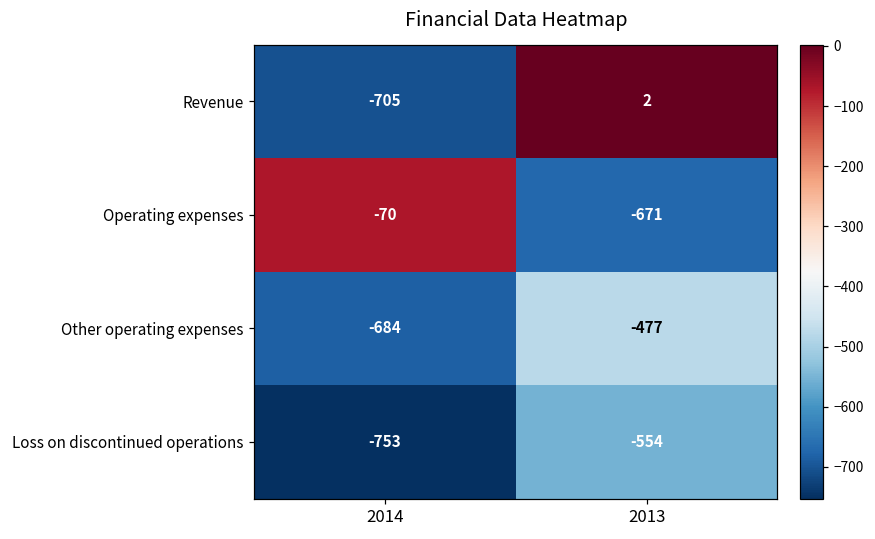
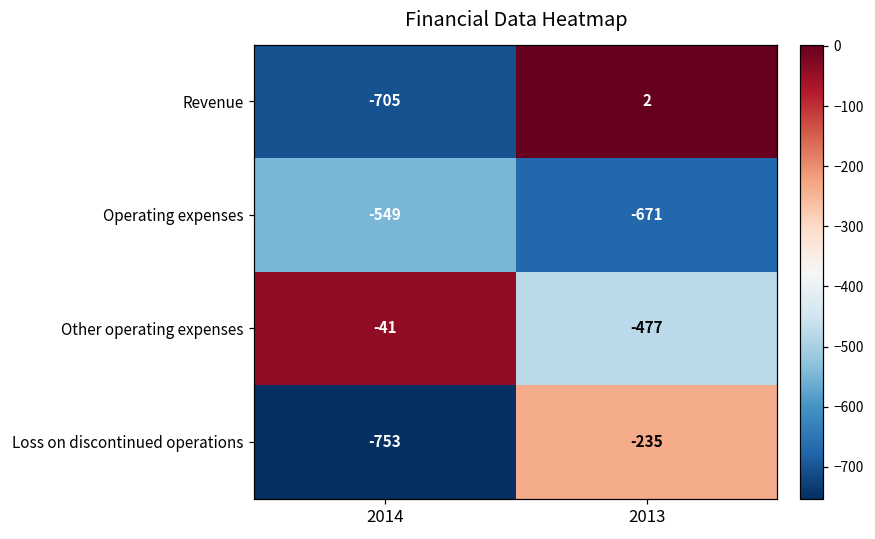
  {
    "Revenue": {
      "2014": -705,
      "2013": 2
    },
    "Operating expenses": {
-     "2014": -70,
+     "2014": -549,
      "2013": -671
    },
    "Other operating expenses": {
-     "2014": -684,
+     "2014": -41,
      "2013": -477
    },
    "Loss on discontinued operations": {
      "2014": -753,
-     "2013": -554
+     "2013": -235
    }
  }
